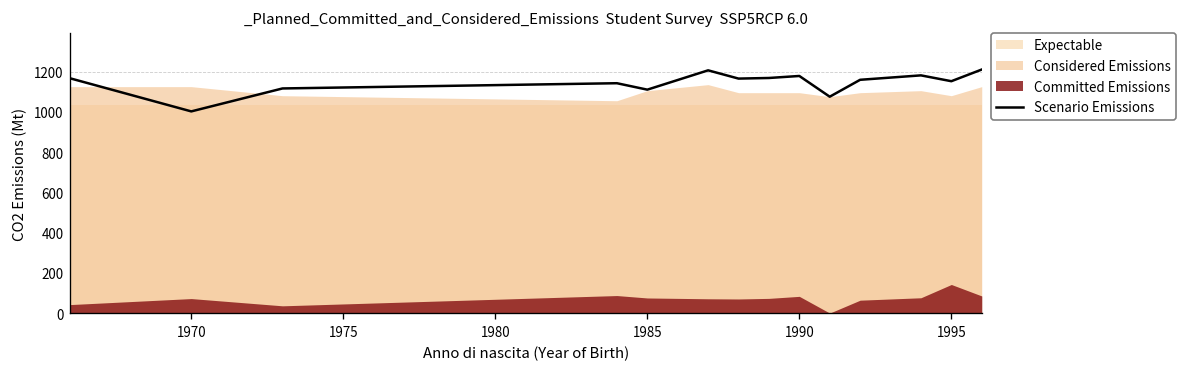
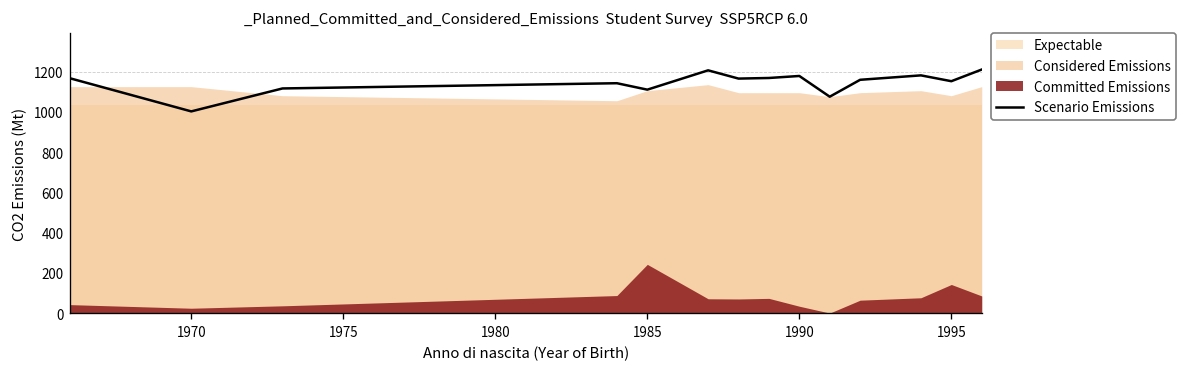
  {
    "Scenario Emissions": {
      "1970": 1000,
      "1990": 1180,
      "1995": 1150
    },
    "Committed Emissions": {
-     "1970": 70,
-     "1985": 80,
-     "1990": 80,
+     "1970": 20,
+     "1985": 240,
+     "1990": 30,
      "1995": 140
    }
  }
